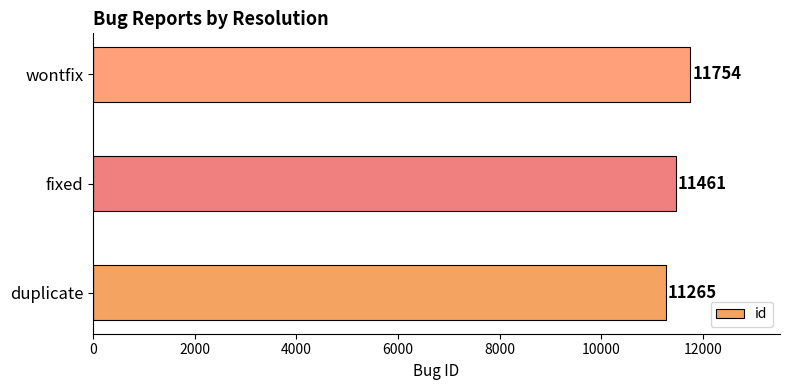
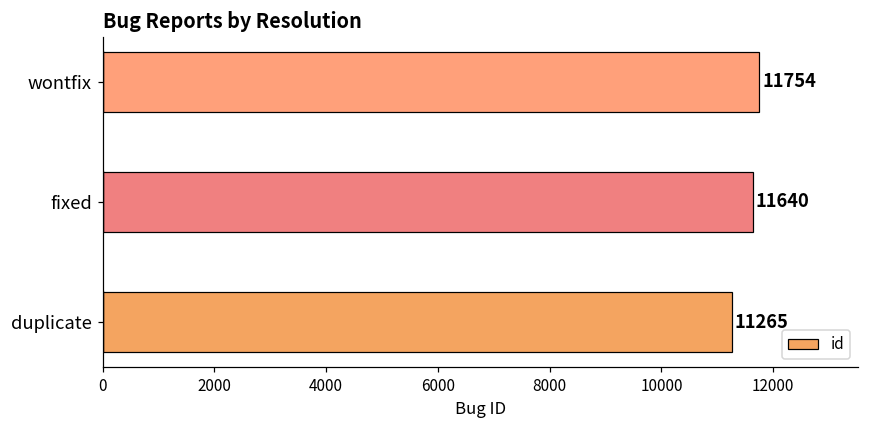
  {
    "id": {
      "wontfix": 11754,
-     "fixed": 11461
+     "fixed": 11640
    }
  }
